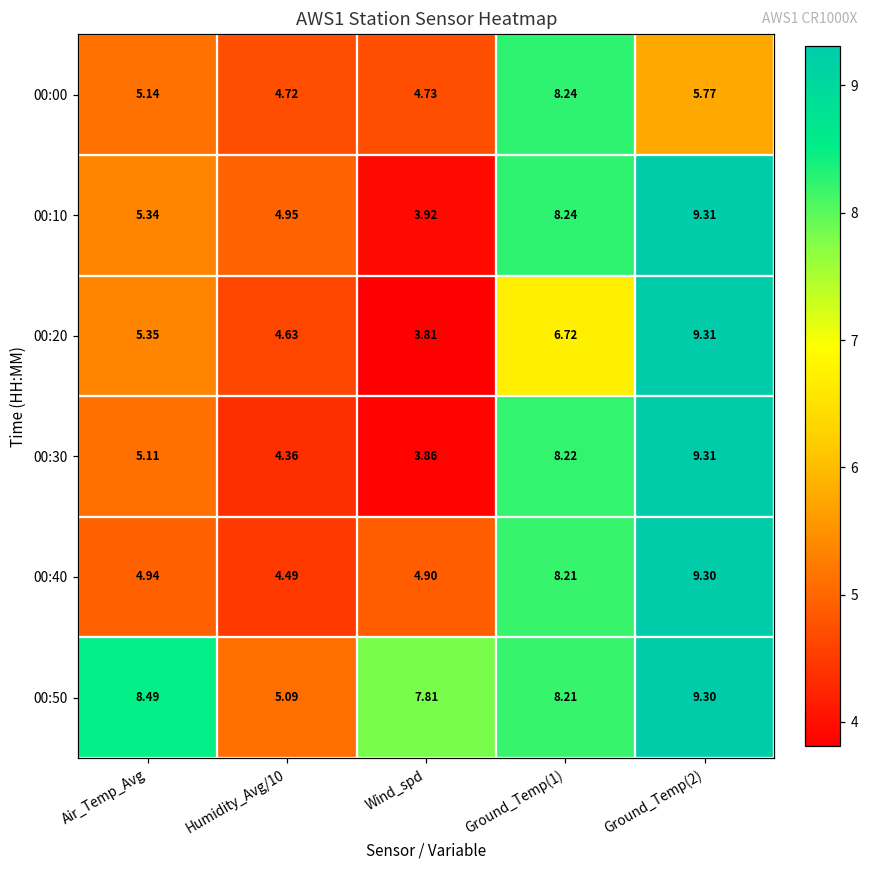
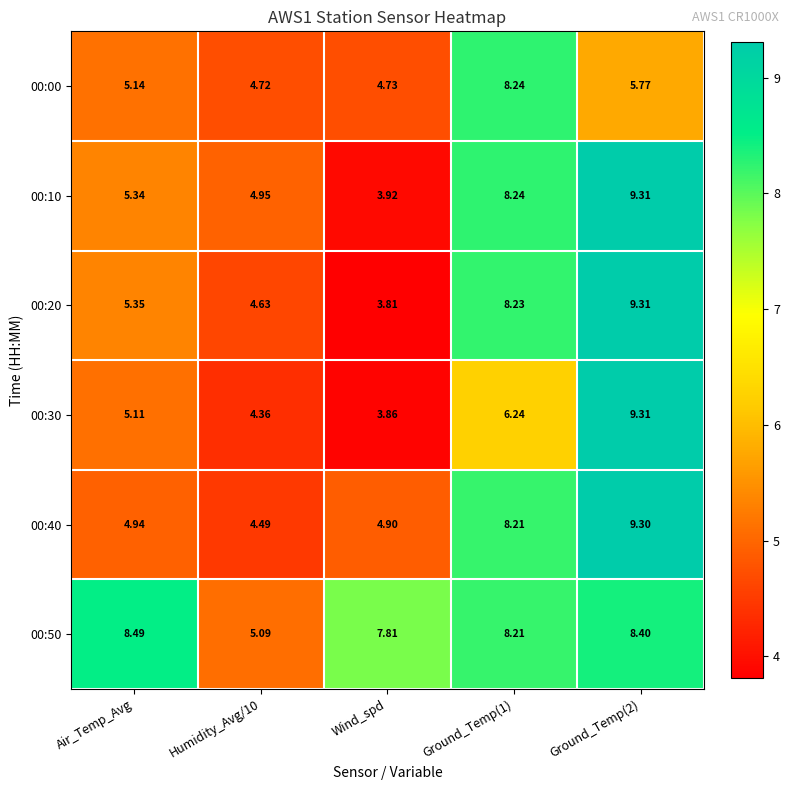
  {
    "00:00": {
      "Air_Temp_Avg": 5.14,
      "Humidity_Avg/10": 4.72,
      "Wind_spd": 4.73,
      "Ground_Temp(1)": 8.24,
      "Ground_Temp(2)": 5.77
    },
    "00:10": {
      "Air_Temp_Avg": 5.34,
      "Humidity_Avg/10": 4.95,
      "Wind_spd": 3.92,
      "Ground_Temp(1)": 8.24,
      "Ground_Temp(2)": 9.31
    },
    "00:20": {
      "Air_Temp_Avg": 5.35,
      "Humidity_Avg/10": 4.63,
      "Wind_spd": 3.81,
-     "Ground_Temp(1)": 6.72,
+     "Ground_Temp(1)": 8.23,
      "Ground_Temp(2)": 9.31
    },
    "00:30": {
      "Air_Temp_Avg": 5.11,
      "Humidity_Avg/10": 4.36,
      "Wind_spd": 3.86,
-     "Ground_Temp(1)": 8.22,
+     "Ground_Temp(1)": 6.24,
      "Ground_Temp(2)": 9.31
    },
    "00:40": {
      "Air_Temp_Avg": 4.94,
      "Humidity_Avg/10": 4.49,
      "Wind_spd": 4.90,
      "Ground_Temp(1)": 8.21,
      "Ground_Temp(2)": 9.30
    },
    "00:50": {
      "Air_Temp_Avg": 8.49,
      "Humidity_Avg/10": 5.09,
      "Wind_spd": 7.81,
      "Ground_Temp(1)": 8.21,
-     "Ground_Temp(2)": 9.30
+     "Ground_Temp(2)": 8.40
    }
  }
